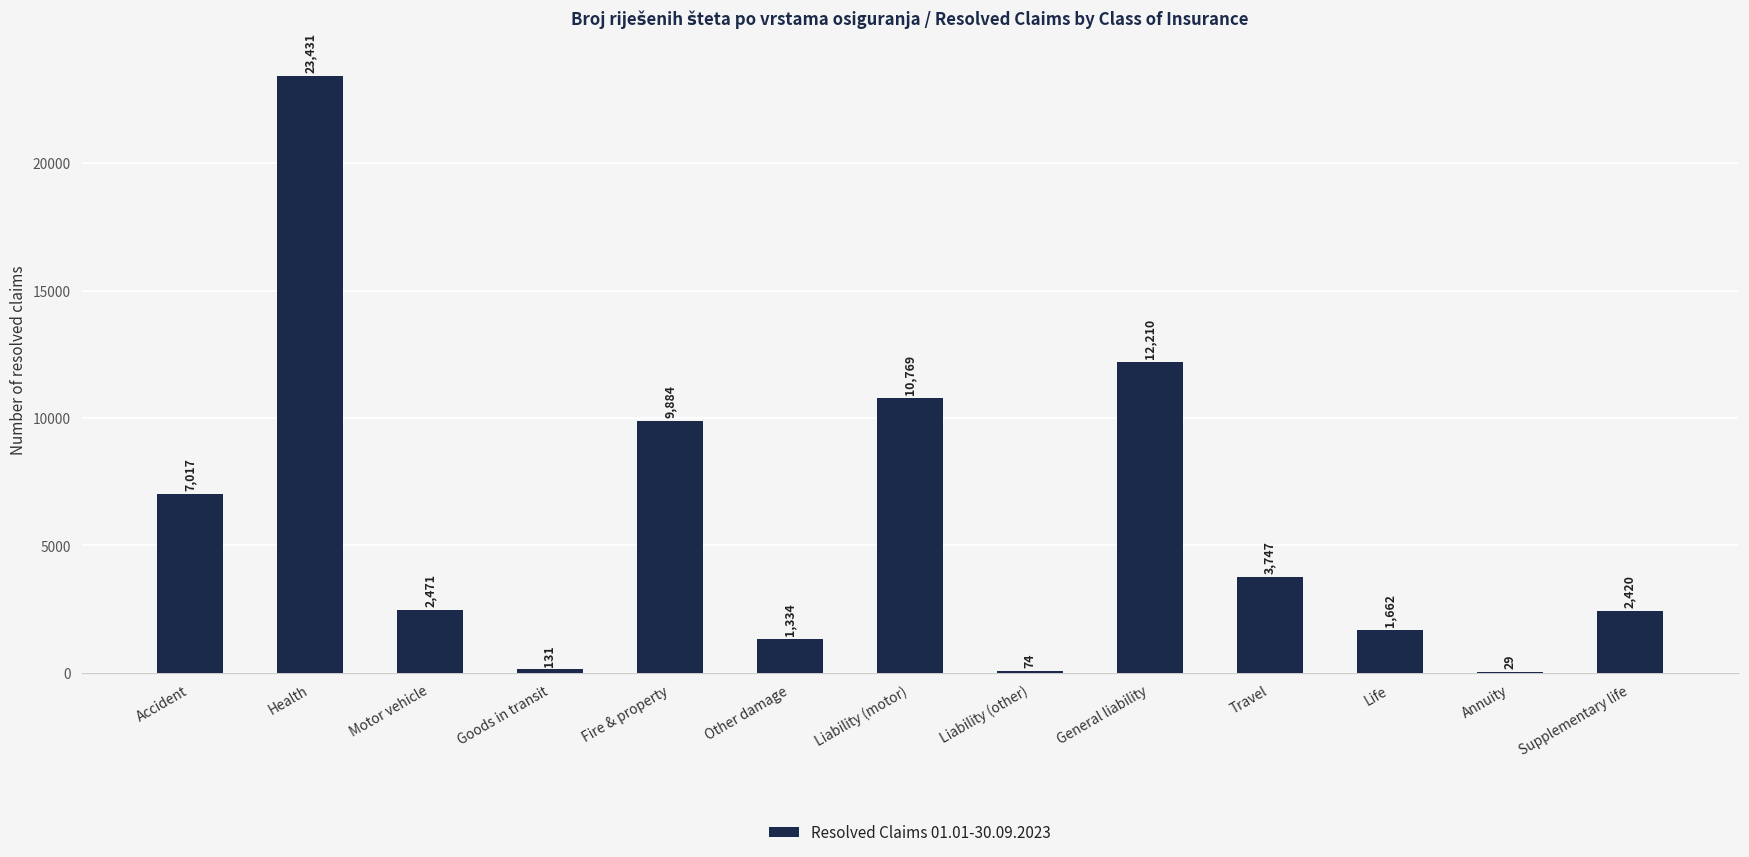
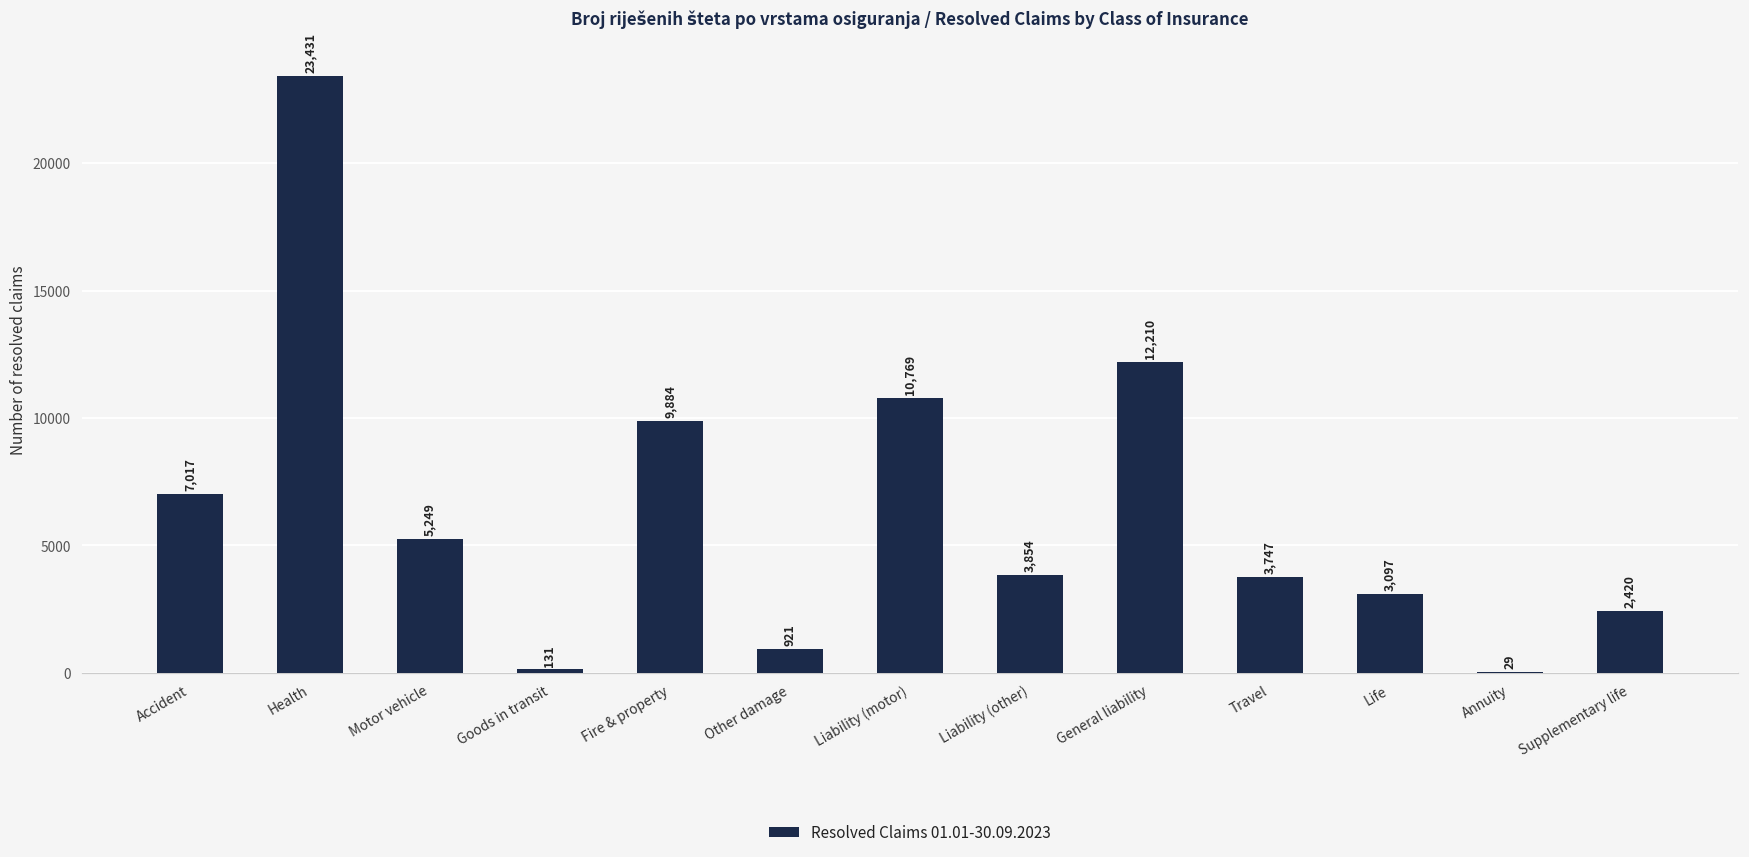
  {
    "Accident": "7,017",
    "Health": "23,431",
-   "Motor vehicle": "2,471",
+   "Motor vehicle": "5,249",
    "Goods in transit": "131",
    "Fire & property": "9,884",
-   "Other damage": "1,334",
+   "Other damage": "921",
    "Liability (motor)": "10,769",
-   "Liability (other)": "74",
+   "Liability (other)": "3,854",
    "General liability": "12,210",
    "Travel": "3,747",
-   "Life": "1,662",
+   "Life": "3,097",
    "Annuity": "29",
    "Supplementary life": "2,420"
  }
